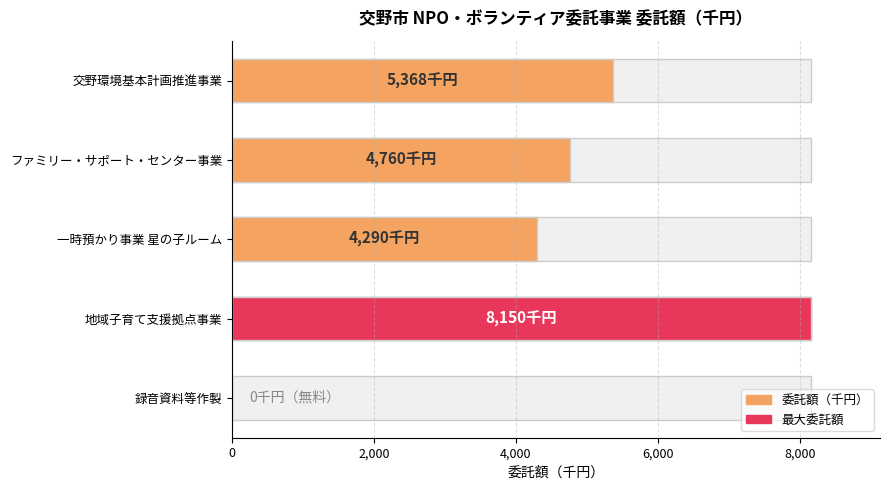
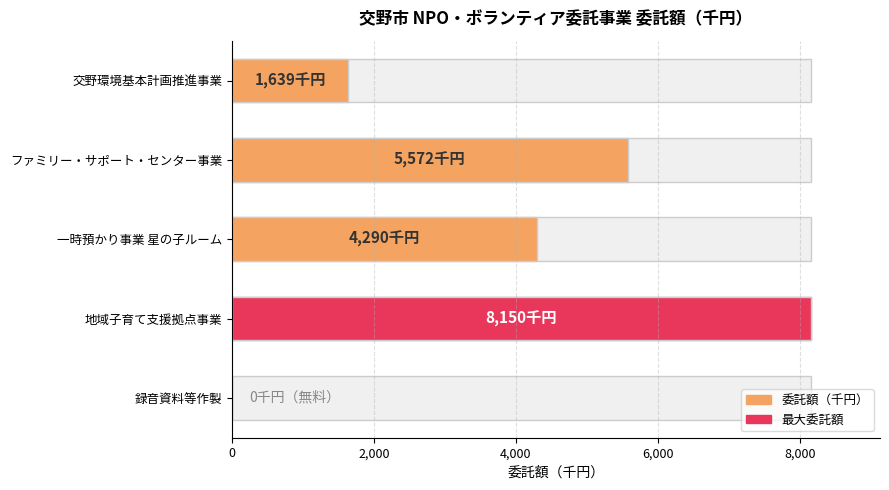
  {
    "委託額（千円）": {
-     "交野環境基本計画推進事業": "5,368",
-     "ファミリー・サポート・センター事業": "4,760",
+     "交野環境基本計画推進事業": "1,639",
+     "ファミリー・サポート・センター事業": "5,572",
      "地域子育て支援拠点事業": "8,150",
      "録音資料等作製": "0"
    },
    "最大委託額": {
      "地域子育て支援拠点事業": "8,150"
    }
  }
